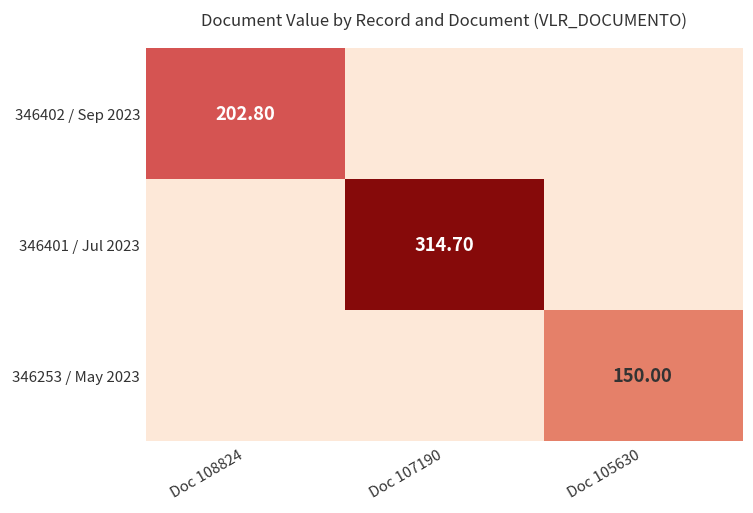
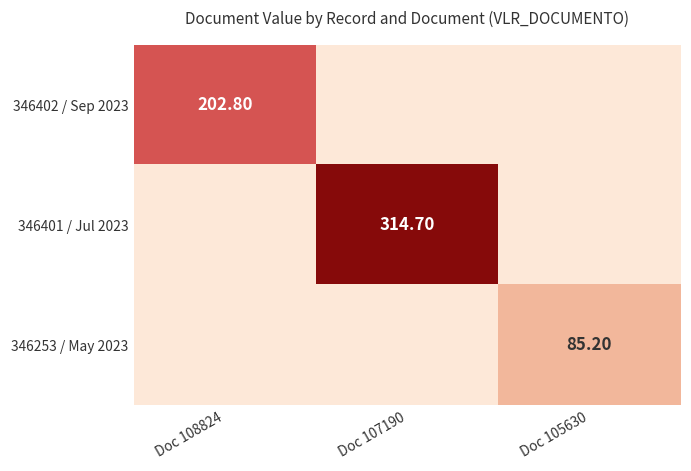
  {
    "346402 / Sep 2023": {
      "Doc 108824": 202.80
    },
    "346401 / Jul 2023": {
      "Doc 107190": 314.70
    },
    "346253 / May 2023": {
-     "Doc 105630": 150.00
+     "Doc 105630": 85.20
    }
  }
